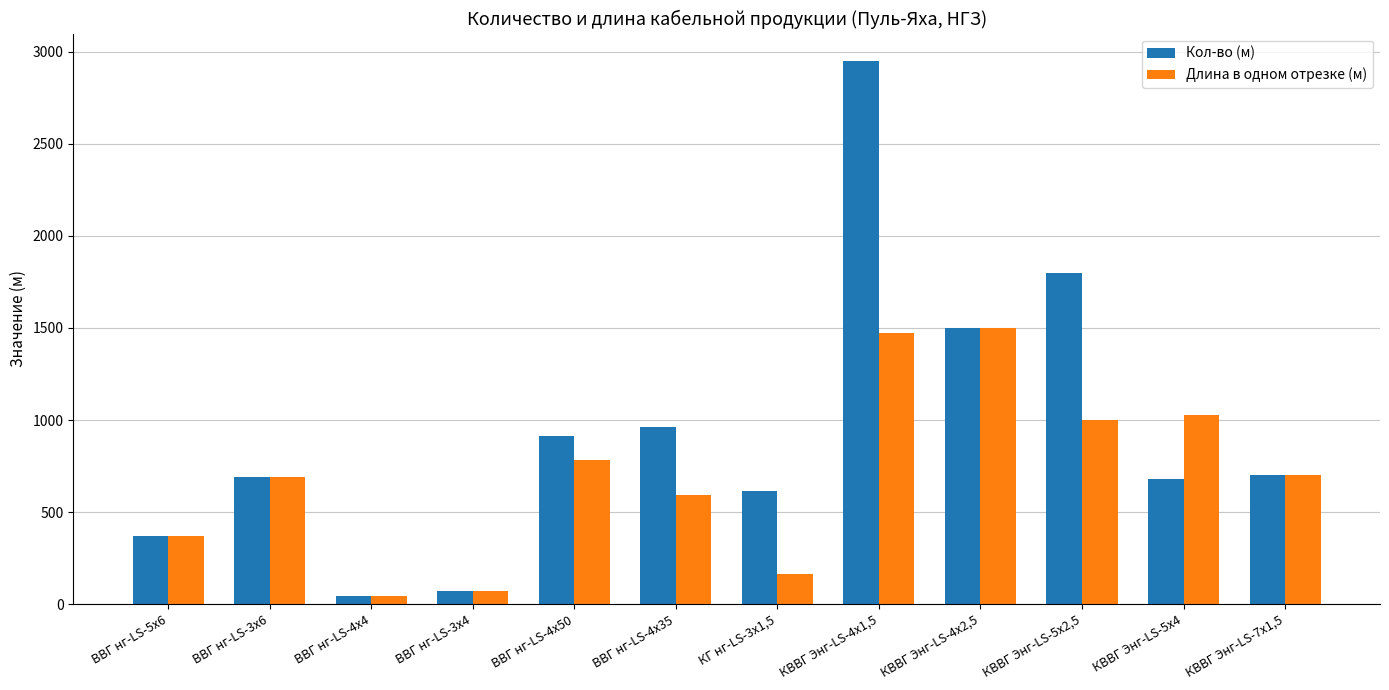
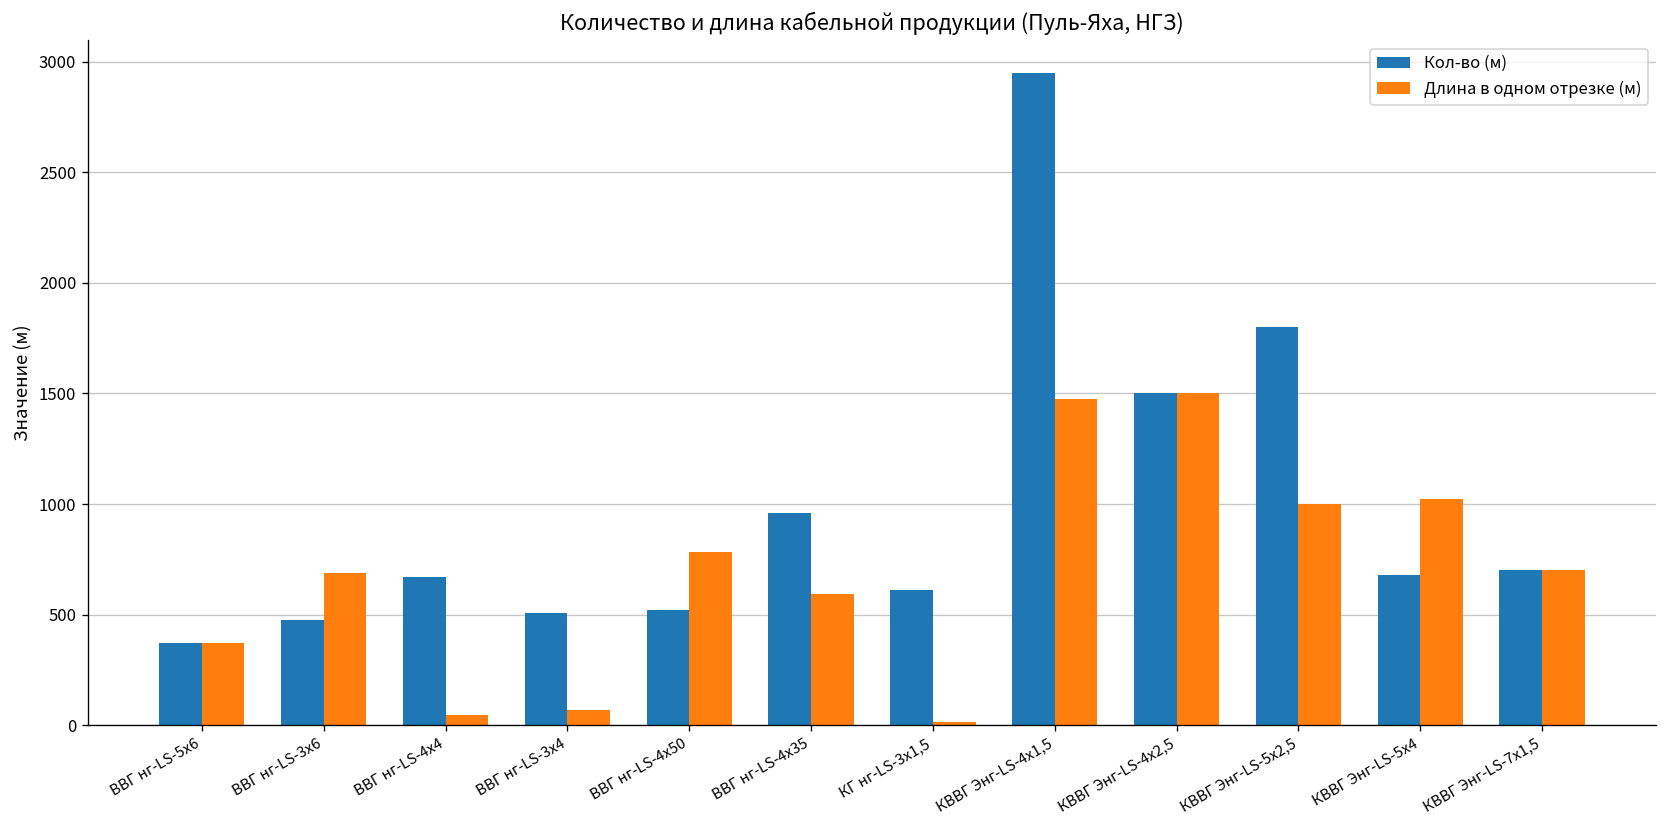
  {
    "Кол-во (м)": {
      "ВВГ нг-LS-5х6": 370,
-     "ВВГ нг-LS-3х6": 690,
-     "ВВГ нг-LS-4х4": 50,
-     "ВВГ нг-LS-3х4": 70,
-     "ВВГ нг-LS-4х50": 920,
+     "ВВГ нг-LS-3х6": 480,
+     "ВВГ нг-LS-4х4": 670,
+     "ВВГ нг-LS-3х4": 510,
+     "ВВГ нг-LS-4х50": 520,
      "ВВГ нг-LS-4х35": 960,
      "КГ нг-LS-3х1,5": 610,
      "КВВГ Энг-LS-4х1,5": 2950,
      "КВВГ Энг-LS-4х2,5": 1500,
      "КВВГ Энг-LS-5х2,5": 1800,
      "КВВГ Энг-LS-5х4": 680,
      "КВВГ Энг-LS-7х1,5": 700
    },
    "Длина в одном отрезке (м)": {
      "ВВГ нг-LS-5х6": 370,
      "ВВГ нг-LS-3х6": 690,
      "ВВГ нг-LS-4х4": 50,
      "ВВГ нг-LS-3х4": 70,
      "ВВГ нг-LS-4х50": 780,
      "ВВГ нг-LS-4х35": 590,
-     "КГ нг-LS-3х1,5": 160,
+     "КГ нг-LS-3х1,5": 20,
      "КВВГ Энг-LS-4х1,5": 1480,
      "КВВГ Энг-LS-4х2,5": 1500,
      "КВВГ Энг-LS-5х2,5": 1000,
      "КВВГ Энг-LS-5х4": 1030,
      "КВВГ Энг-LS-7х1,5": 700
    }
  }
